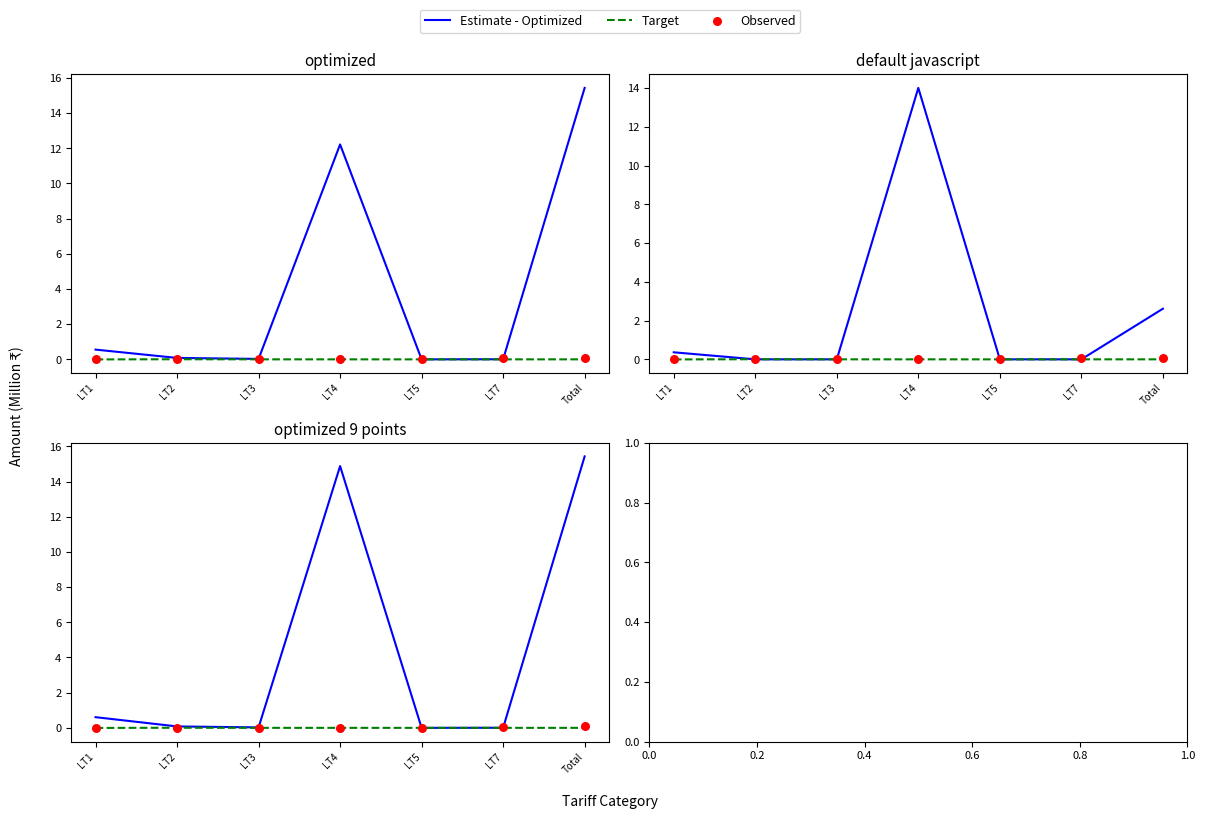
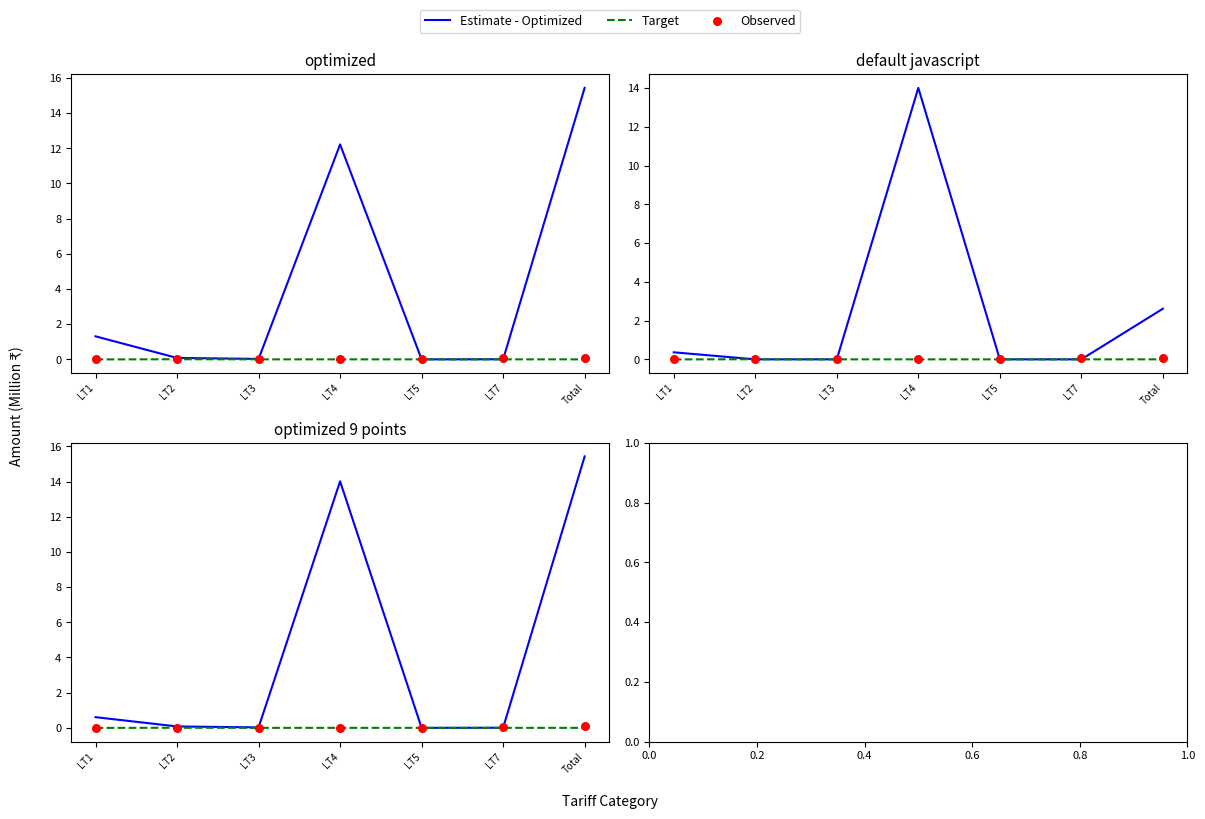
  {
    "optimized": {
      "Estimate - Optimized": {
-       "LT1": 0.6,
+       "LT1": 1.3,
        "LT4": 12.2,
        "Total": 15.4
      }
    },
    "default javascript": {
      "Estimate - Optimized": {
        "LT1": 0.4,
        "LT4": 14.0,
        "Total": 2.6
      }
    },
    "optimized 9 points": {
      "Estimate - Optimized": {
        "LT1": 0.6,
-       "LT4": 14.9,
+       "LT4": 14.0,
        "Total": 15.4
      }
    }
  }
